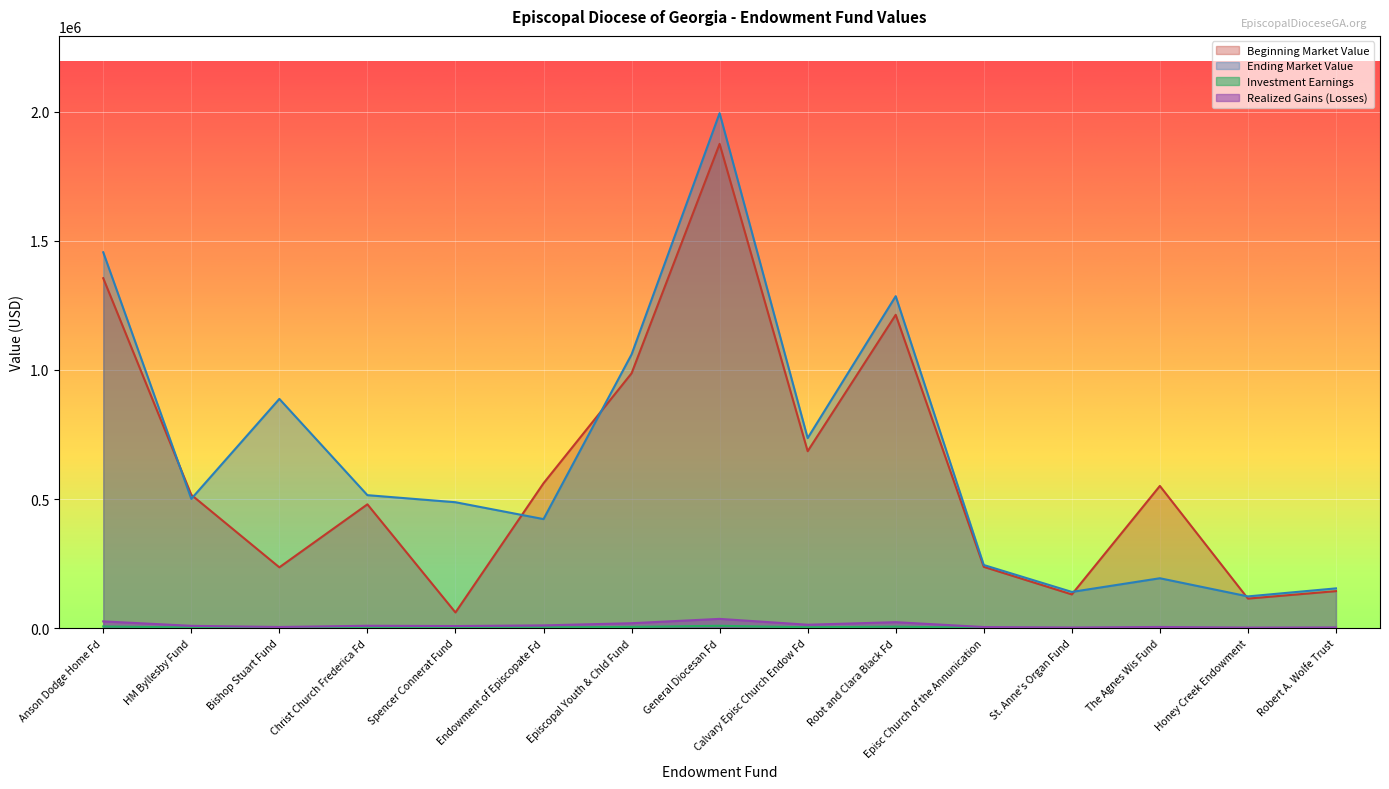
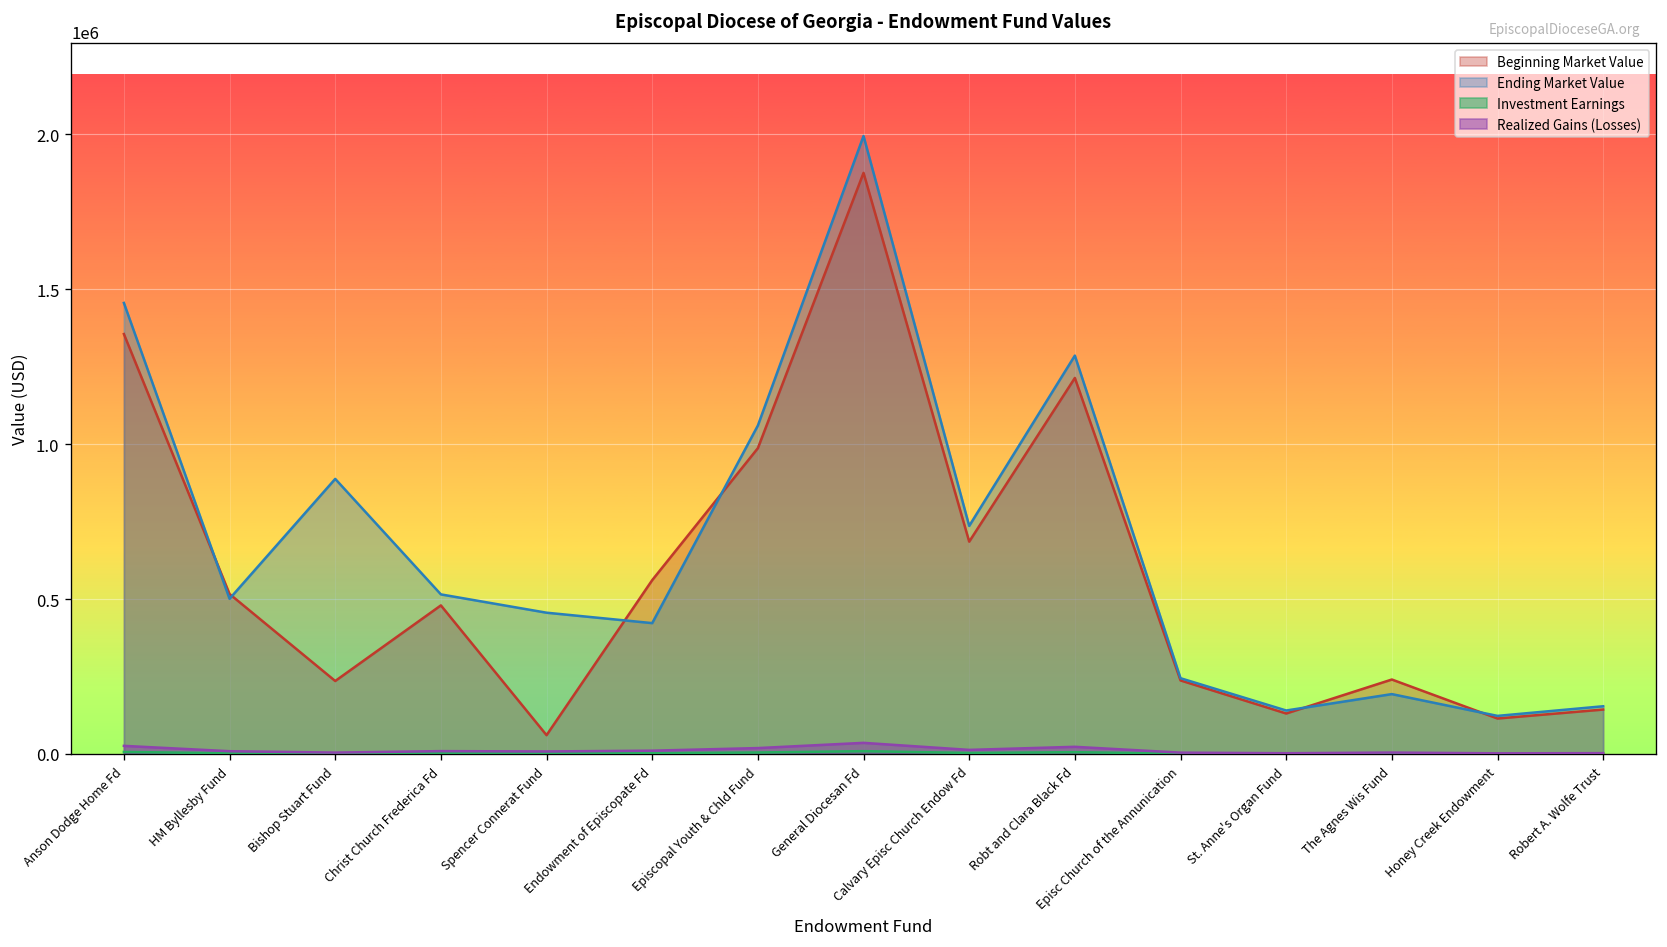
  {
    "Beginning Market Value": {
      "Anson Dodge Home Fd": 1360000,
      "HM Byllesby Fund": 520000,
      "Bishop Stuart Fund": 240000,
      "Christ Church Frederica Fd": 480000,
      "Spencer Connerat Fund": 60000,
      "Endowment of Episcopate Fd": 560000,
      "Episcopal Youth & Chld Fund": 990000,
      "General Diocesan Fd": 1880000,
      "Calvary Episc Church Endow Fd": 690000,
      "Robt and Clara Black Fd": 1210000,
-     "The Agnes Wis Fund": 550000,
+     "The Agnes Wis Fund": 240000,
      "Robert A. Wolfe Trust": 140000
    },
    "Ending Market Value": {
      "Anson Dodge Home Fd": 1460000,
      "HM Byllesby Fund": 500000,
      "Bishop Stuart Fund": 890000,
      "Christ Church Frederica Fd": 520000,
-     "Spencer Connerat Fund": 490000,
+     "Spencer Connerat Fund": 460000,
      "Endowment of Episcopate Fd": 420000,
      "Episcopal Youth & Chld Fund": 1060000,
      "General Diocesan Fd": 1990000,
      "Calvary Episc Church Endow Fd": 740000,
      "Robt and Clara Black Fd": 1290000,
      "The Agnes Wis Fund": 190000,
      "Robert A. Wolfe Trust": 150000
    },
    "Investment Earnings": {
      "Anson Dodge Home Fd": 10000,
      "Episcopal Youth & Chld Fund": 0,
      "General Diocesan Fd": 10000,
      "Calvary Episc Church Endow Fd": 0,
      "Robt and Clara Black Fd": 10000
    },
    "Realized Gains (Losses)": {
      "Anson Dodge Home Fd": 30000,
      "Episcopal Youth & Chld Fund": 20000,
      "General Diocesan Fd": 40000,
      "Calvary Episc Church Endow Fd": 10000,
      "Robt and Clara Black Fd": 20000
    }
  }
